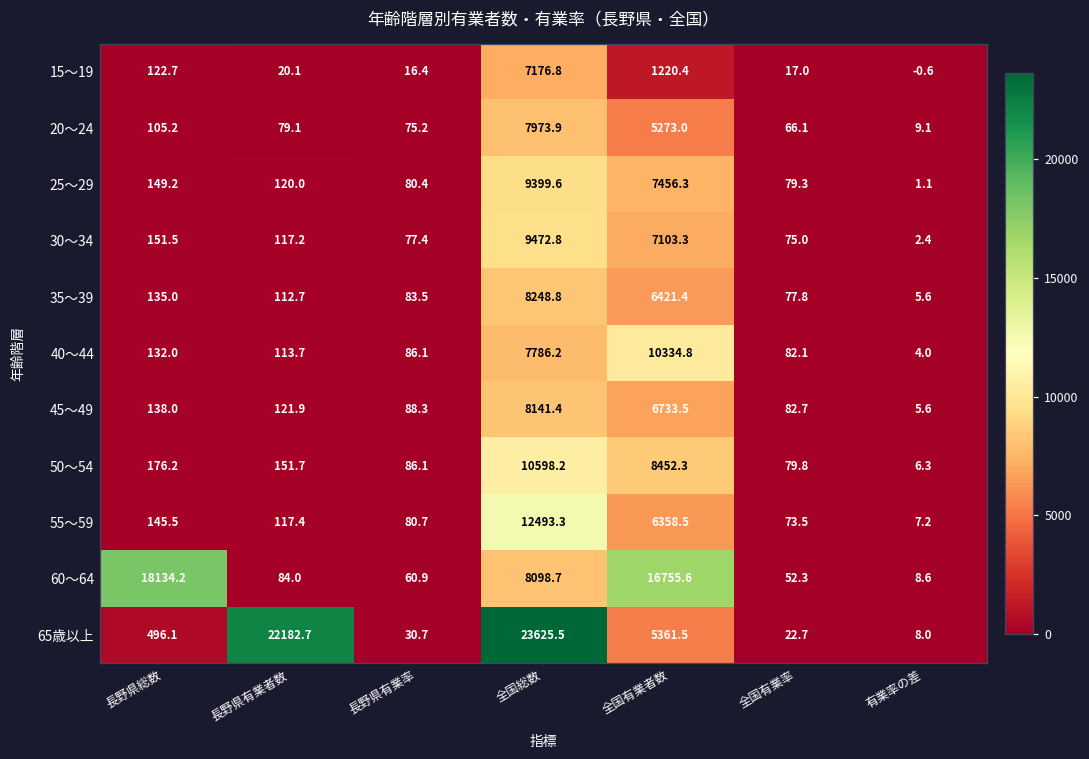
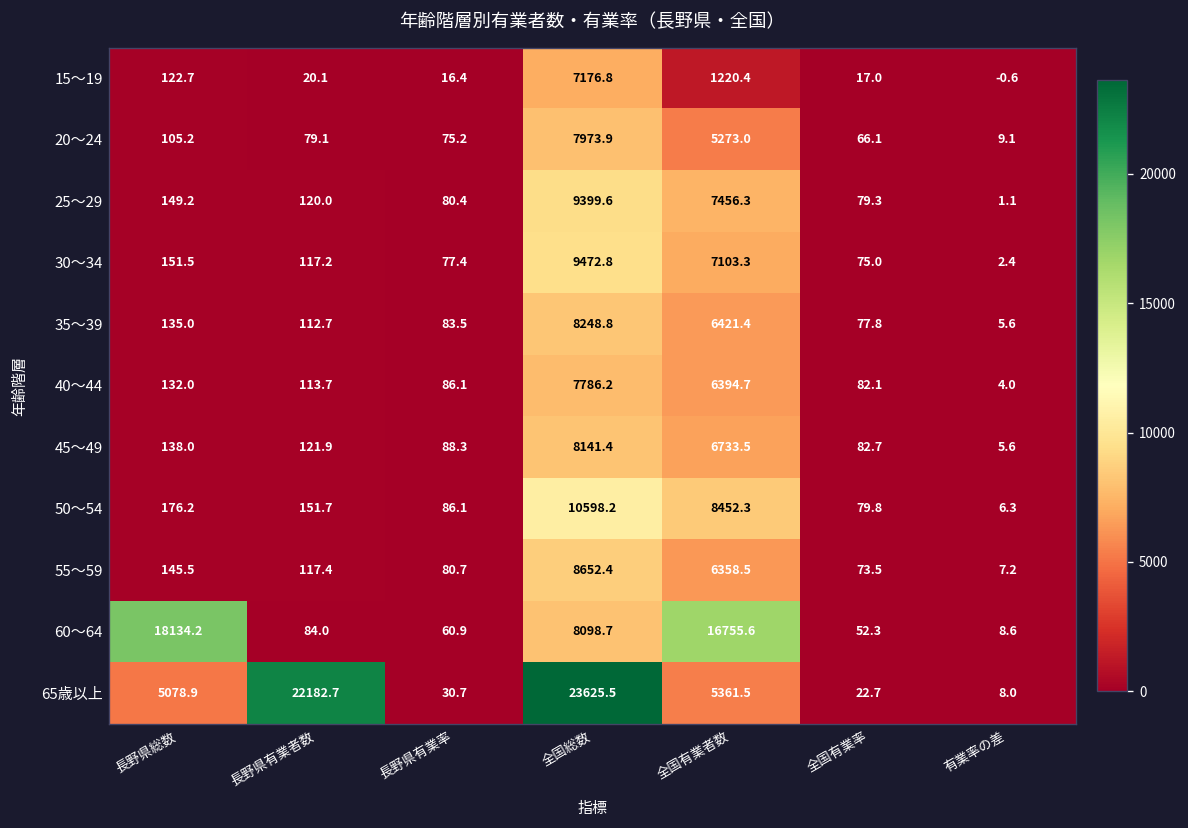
  {
    "15～19": {
      "長野県総数": 122.7,
      "長野県有業者数": 20.1,
      "長野県有業率": 16.4,
      "全国総数": 7176.8,
      "全国有業者数": 1220.4,
      "全国有業率": 17.0,
      "有業率の差": -0.6
    },
    "20～24": {
      "長野県総数": 105.2,
      "長野県有業者数": 79.1,
      "長野県有業率": 75.2,
      "全国総数": 7973.9,
      "全国有業者数": 5273.0,
      "全国有業率": 66.1,
      "有業率の差": 9.1
    },
    "25～29": {
      "長野県総数": 149.2,
      "長野県有業者数": 120.0,
      "長野県有業率": 80.4,
      "全国総数": 9399.6,
      "全国有業者数": 7456.3,
      "全国有業率": 79.3,
      "有業率の差": 1.1
    },
    "30～34": {
      "長野県総数": 151.5,
      "長野県有業者数": 117.2,
      "長野県有業率": 77.4,
      "全国総数": 9472.8,
      "全国有業者数": 7103.3,
      "全国有業率": 75.0,
      "有業率の差": 2.4
    },
    "35～39": {
      "長野県総数": 135.0,
      "長野県有業者数": 112.7,
      "長野県有業率": 83.5,
      "全国総数": 8248.8,
      "全国有業者数": 6421.4,
      "全国有業率": 77.8,
      "有業率の差": 5.6
    },
    "40～44": {
      "長野県総数": 132.0,
      "長野県有業者数": 113.7,
      "長野県有業率": 86.1,
      "全国総数": 7786.2,
-     "全国有業者数": 10334.8,
+     "全国有業者数": 6394.7,
      "全国有業率": 82.1,
      "有業率の差": 4.0
    },
    "45～49": {
      "長野県総数": 138.0,
      "長野県有業者数": 121.9,
      "長野県有業率": 88.3,
      "全国総数": 8141.4,
      "全国有業者数": 6733.5,
      "全国有業率": 82.7,
      "有業率の差": 5.6
    },
    "50～54": {
      "長野県総数": 176.2,
      "長野県有業者数": 151.7,
      "長野県有業率": 86.1,
      "全国総数": 10598.2,
      "全国有業者数": 8452.3,
      "全国有業率": 79.8,
      "有業率の差": 6.3
    },
    "55～59": {
      "長野県総数": 145.5,
      "長野県有業者数": 117.4,
      "長野県有業率": 80.7,
-     "全国総数": 12493.3,
+     "全国総数": 8652.4,
      "全国有業者数": 6358.5,
      "全国有業率": 73.5,
      "有業率の差": 7.2
    },
    "60～64": {
      "長野県総数": 18134.2,
      "長野県有業者数": 84.0,
      "長野県有業率": 60.9,
      "全国総数": 8098.7,
      "全国有業者数": 16755.6,
      "全国有業率": 52.3,
      "有業率の差": 8.6
    },
    "65歳以上": {
-     "長野県総数": 496.1,
+     "長野県総数": 5078.9,
      "長野県有業者数": 22182.7,
      "長野県有業率": 30.7,
      "全国総数": 23625.5,
      "全国有業者数": 5361.5,
      "全国有業率": 22.7,
      "有業率の差": 8.0
    }
  }
